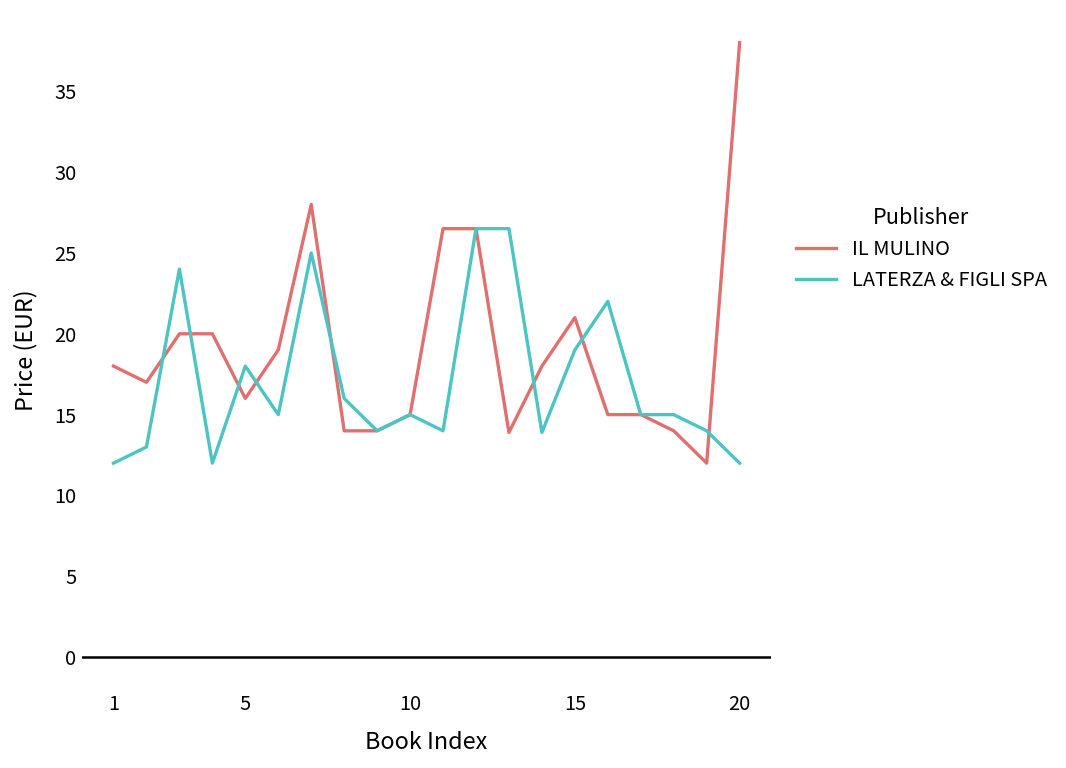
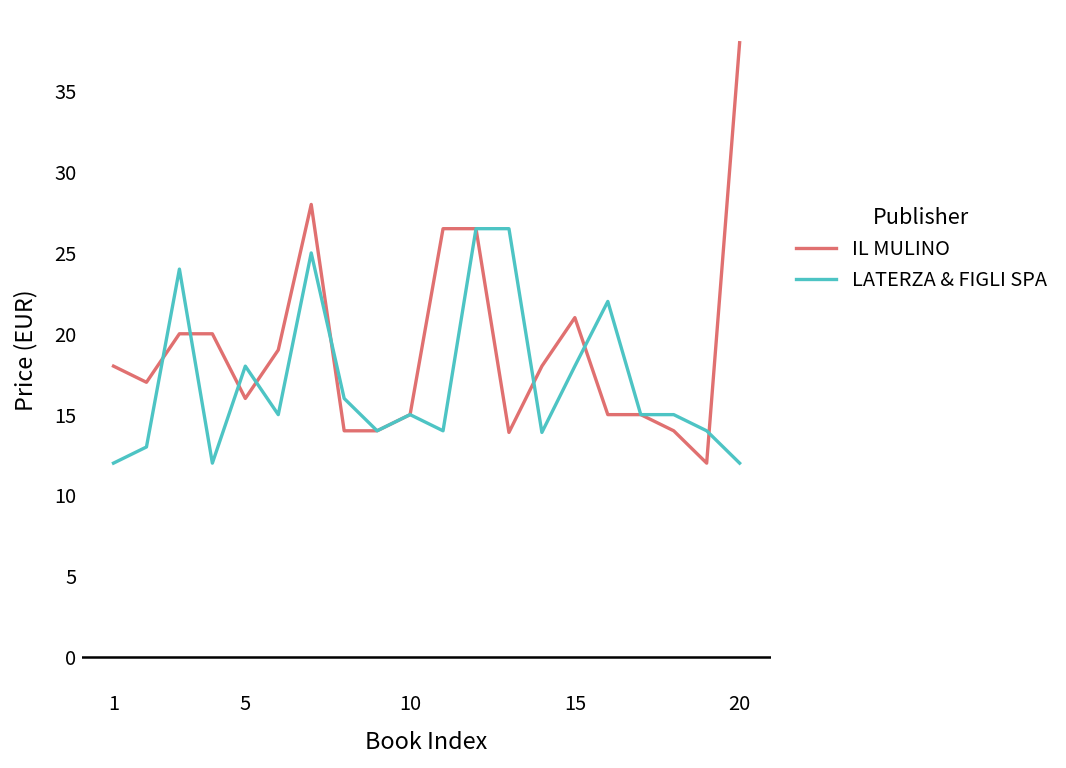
  {
    "IL MULINO": {
      "1": 18,
      "5": 16,
      "15": 21,
      "20": 38
    },
    "LATERZA & FIGLI SPA": {
      "1": 12,
      "5": 18,
-     "15": 19,
+     "15": 18,
      "20": 12
    }
  }
